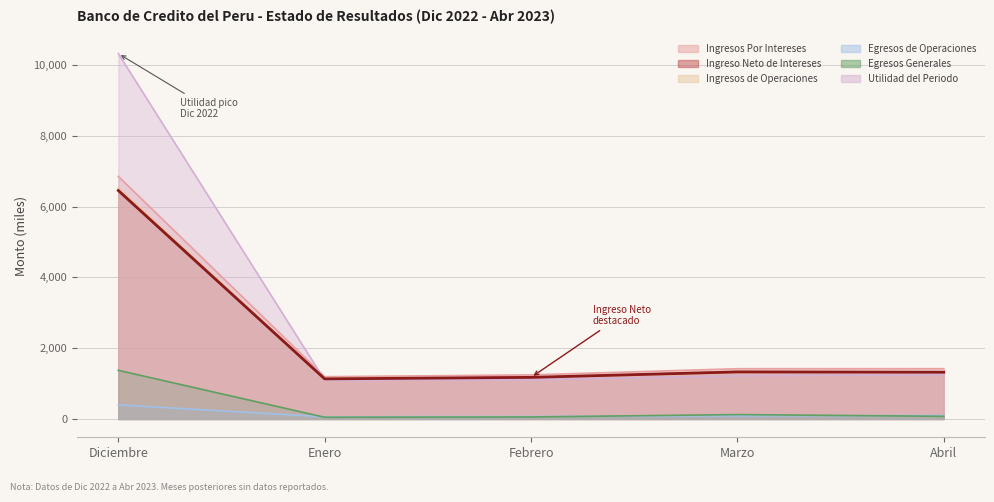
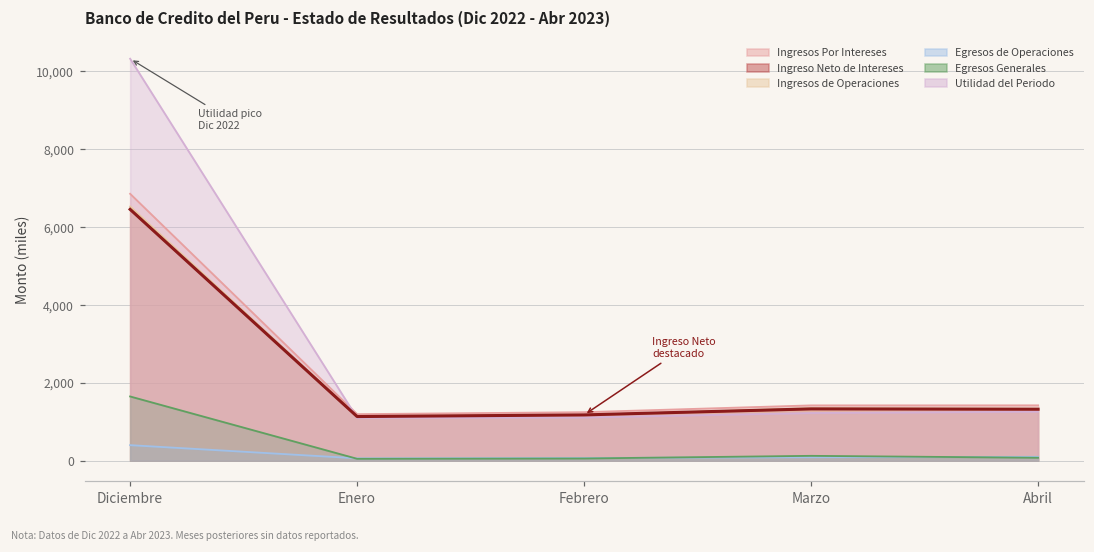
  {
    "Ingreso Neto de Intereses": {
      "Diciembre": "6,500"
    },
    "Egresos Generales": {
-     "Diciembre": "1,400"
+     "Diciembre": "1,700"
    }
  }
